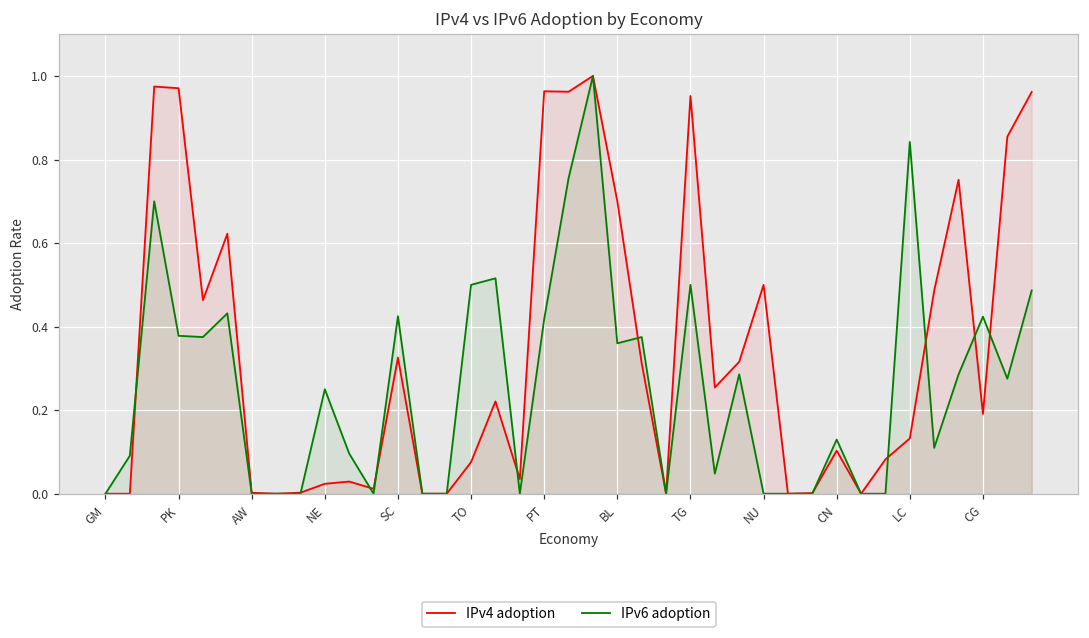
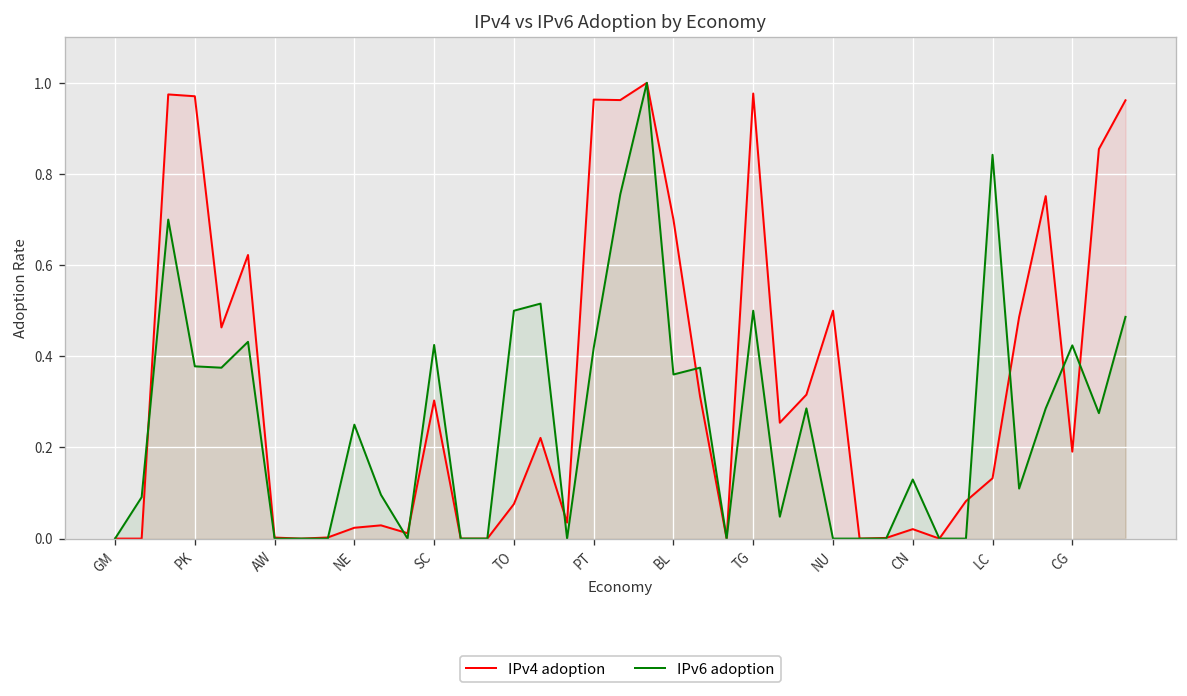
  {
    "IPv4 adoption": {
      "PK": 0.97,
      "NE": 0.02,
-     "SC": 0.33,
+     "SC": 0.30,
      "TO": 0.08,
      "PT": 0.96,
      "BL": 0.70,
-     "TG": 0.95,
+     "TG": 0.98,
      "NU": 0.50,
-     "CN": 0.10,
+     "CN": 0.02,
      "LC": 0.13,
      "CG": 0.19
    },
    "IPv6 adoption": {
      "PK": 0.38,
      "NE": 0.25,
      "SC": 0.42,
      "TO": 0.50,
      "PT": 0.42,
      "BL": 0.36,
      "TG": 0.50,
      "NU": 0.00,
      "CN": 0.13,
      "LC": 0.84,
      "CG": 0.42
    }
  }
